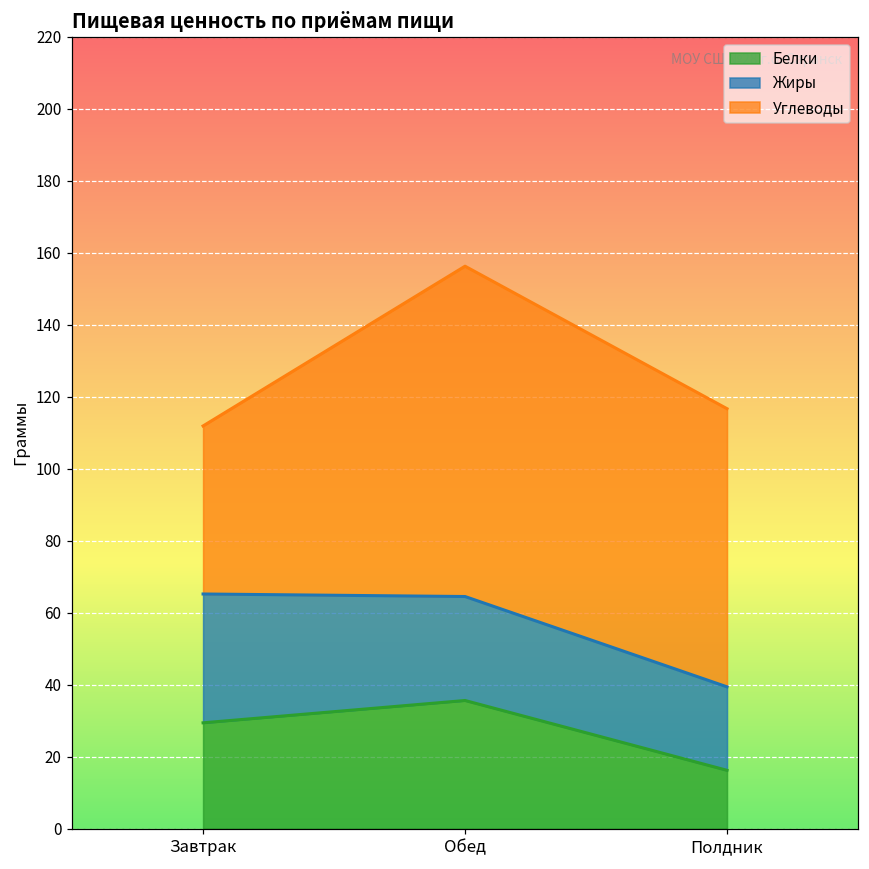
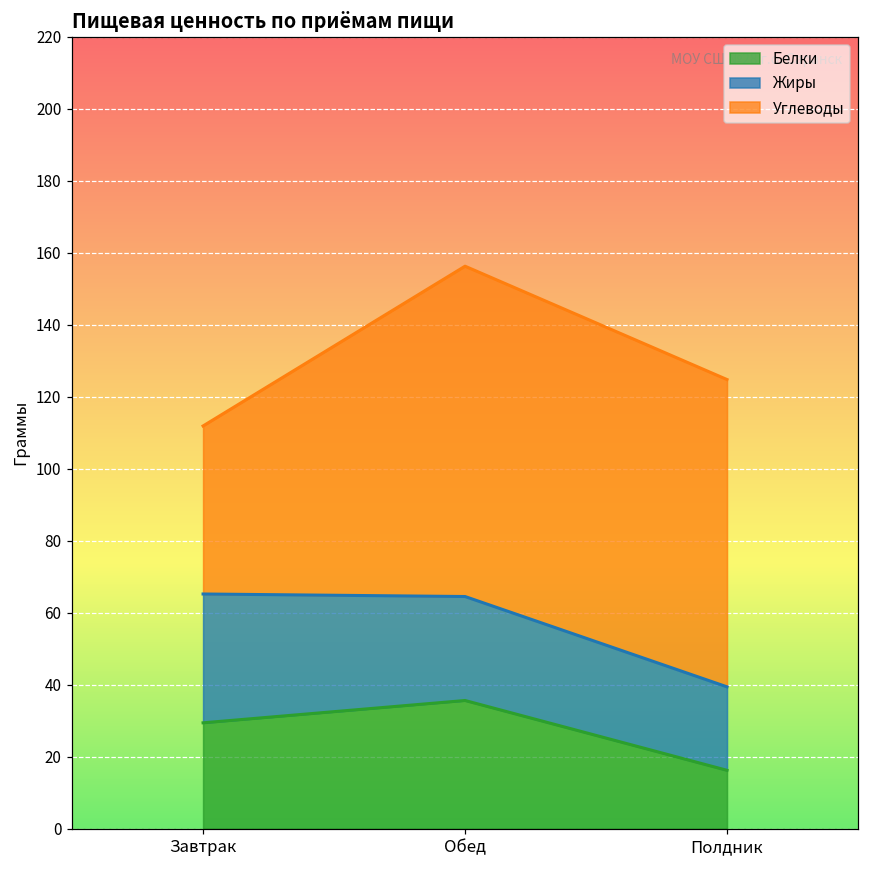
  {
    "Белки": {
      "Завтрак": 29,
      "Обед": 36,
      "Полдник": 16
    },
    "Жиры": {
      "Завтрак": 36,
      "Обед": 29,
      "Полдник": 23
    },
    "Углеводы": {
      "Завтрак": 47,
      "Обед": 92,
-     "Полдник": 77
+     "Полдник": 85
    }
  }
